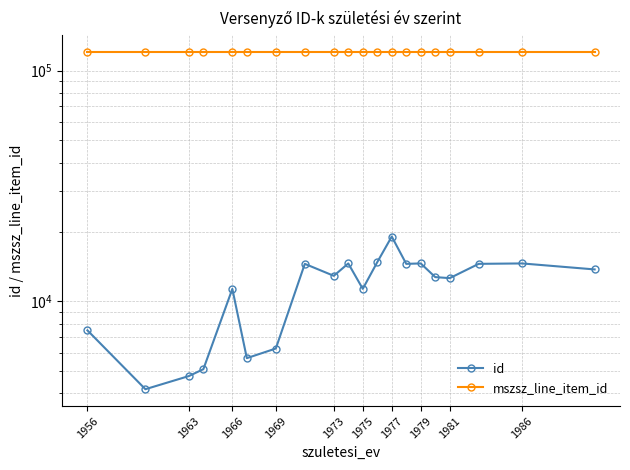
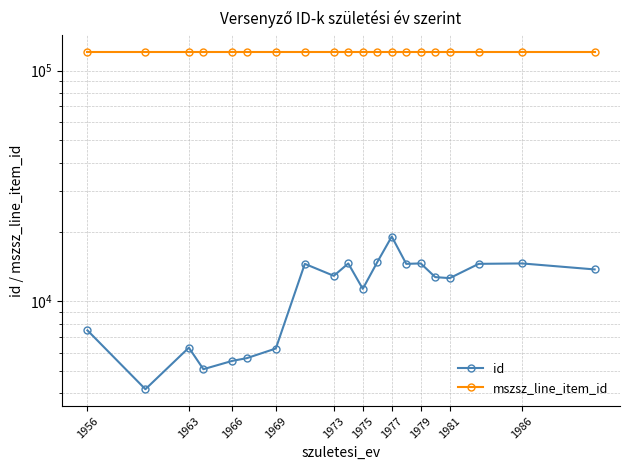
  {
    "id": {
      "1956": 7500,
-     "1963": 4800,
-     "1966": 11000,
+     "1963": 6300,
+     "1966": 5500,
      "1969": 6300,
      "1973": 13000,
      "1975": 11000,
      "1977": 19000,
      "1979": 15000,
      "1981": 13000,
      "1986": 15000
    },
    "mszsz_line_item_id": {
      "1956": 120000,
      "1963": 120000,
      "1966": 120000,
      "1969": 120000,
      "1973": 120000,
      "1975": 120000,
      "1977": 120000,
      "1979": 120000,
      "1981": 120000,
      "1986": 120000
    }
  }
